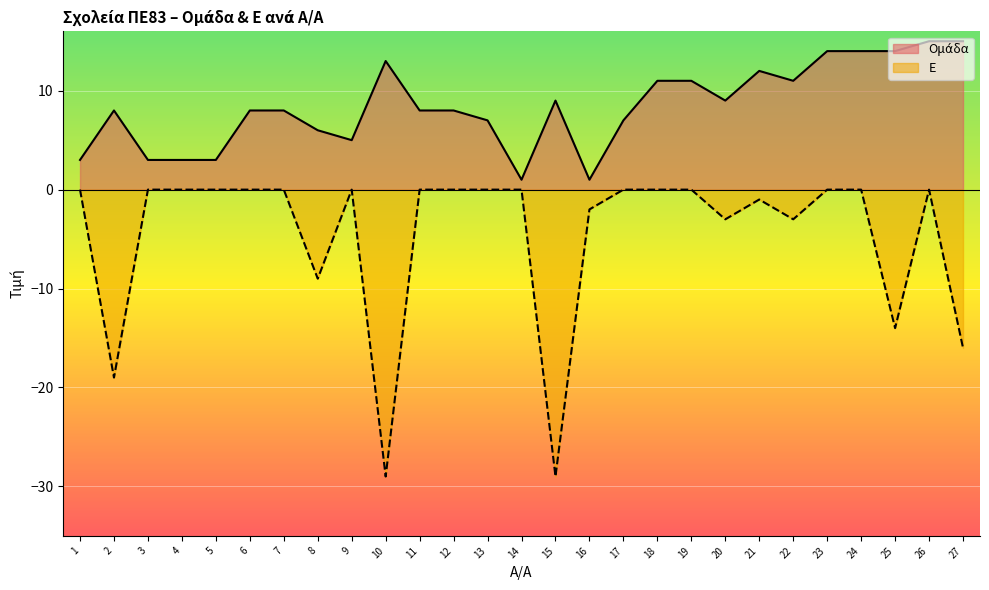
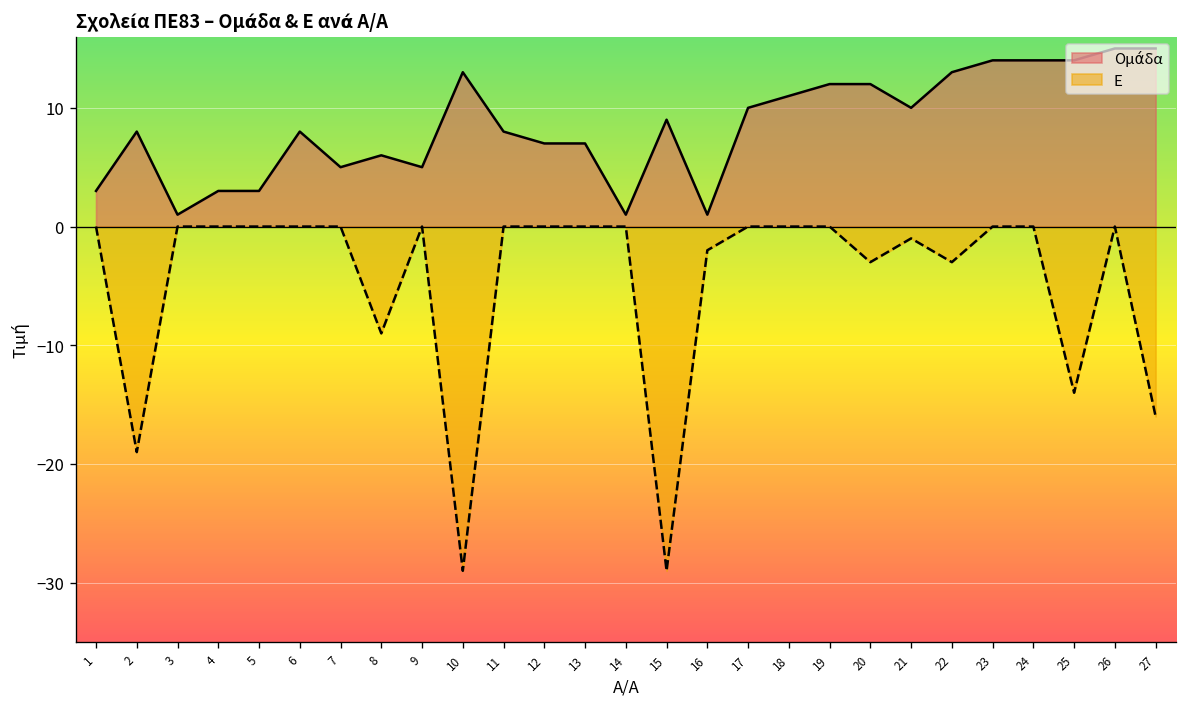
  {
    "Ομάδα": {
      "1": 3,
      "2": 8,
-     "3": 3,
+     "3": 1,
      "4": 3,
      "5": 3,
      "6": 8,
-     "7": 8,
+     "7": 5,
      "8": 6,
      "9": 5,
      "10": 13,
      "11": 8,
-     "12": 8,
+     "12": 7,
      "13": 7,
      "14": 1,
      "15": 9,
      "16": 1,
-     "17": 7,
+     "17": 10,
      "18": 11,
-     "19": 11,
-     "20": 9,
-     "21": 12,
-     "22": 11,
+     "19": 12,
+     "20": 12,
+     "21": 10,
+     "22": 13,
      "23": 14,
      "24": 14
    }
  }
